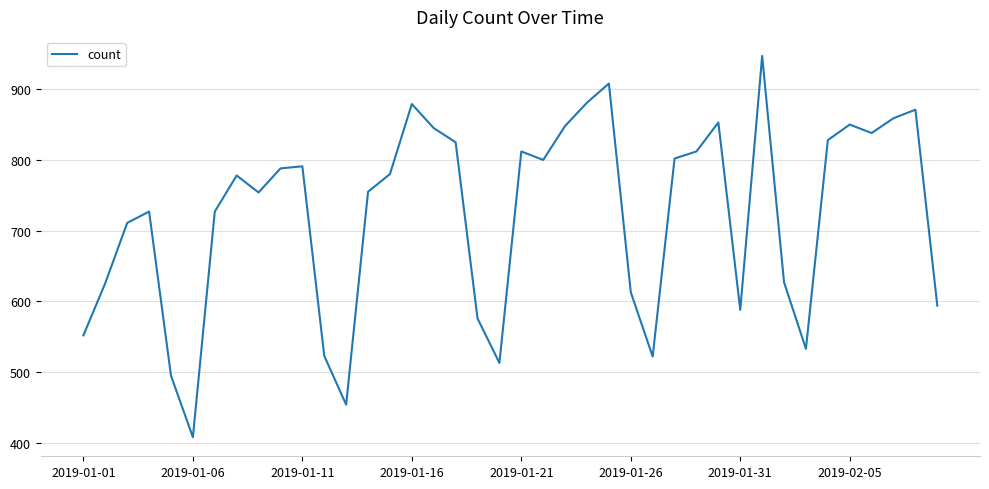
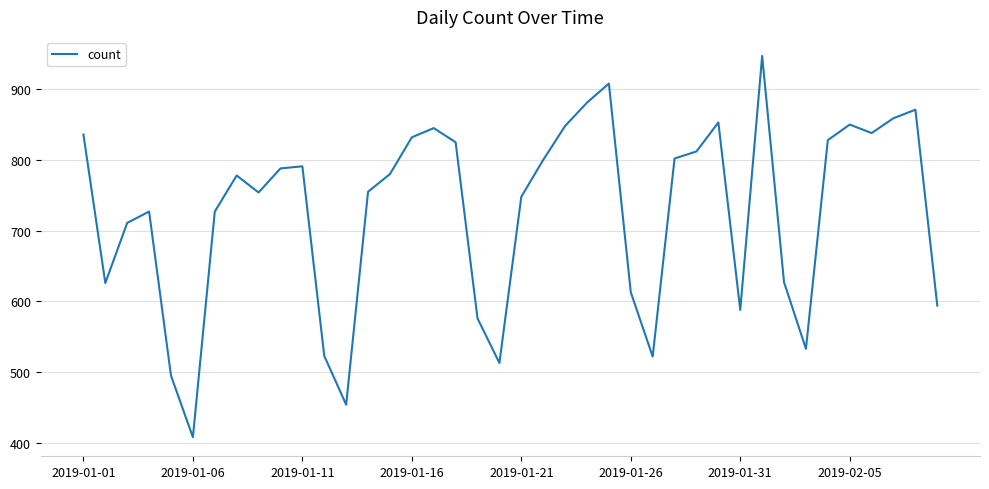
  {
-   "2019-01-01": 550,
+   "2019-01-01": 840,
    "2019-01-06": 410,
    "2019-01-11": 790,
-   "2019-01-16": 880,
-   "2019-01-21": 810,
+   "2019-01-16": 830,
+   "2019-01-21": 750,
    "2019-01-26": 610,
    "2019-01-31": 590,
    "2019-02-05": 850
  }
